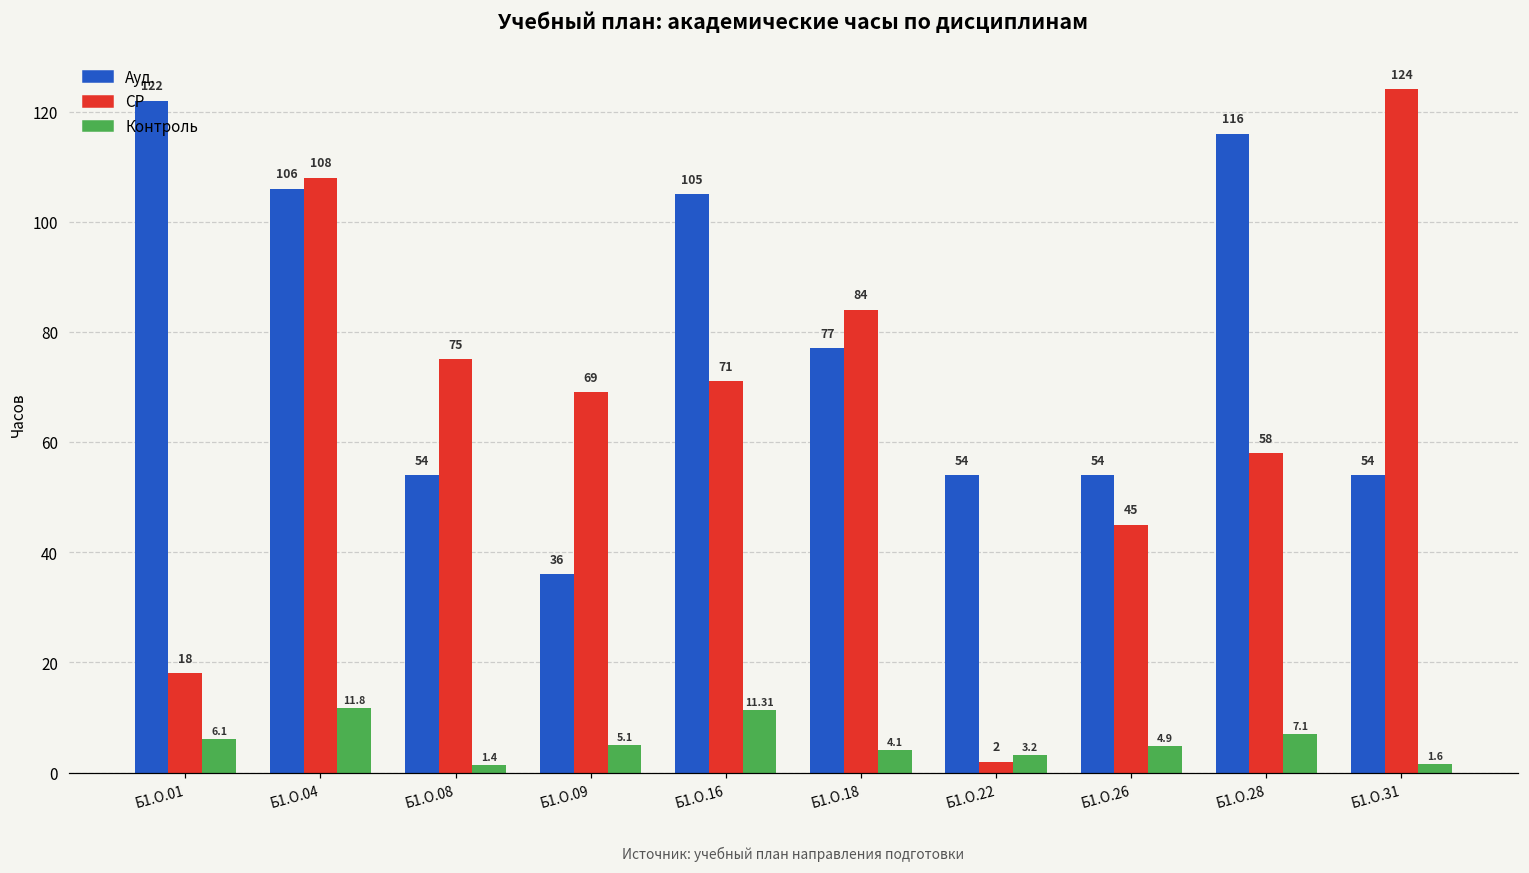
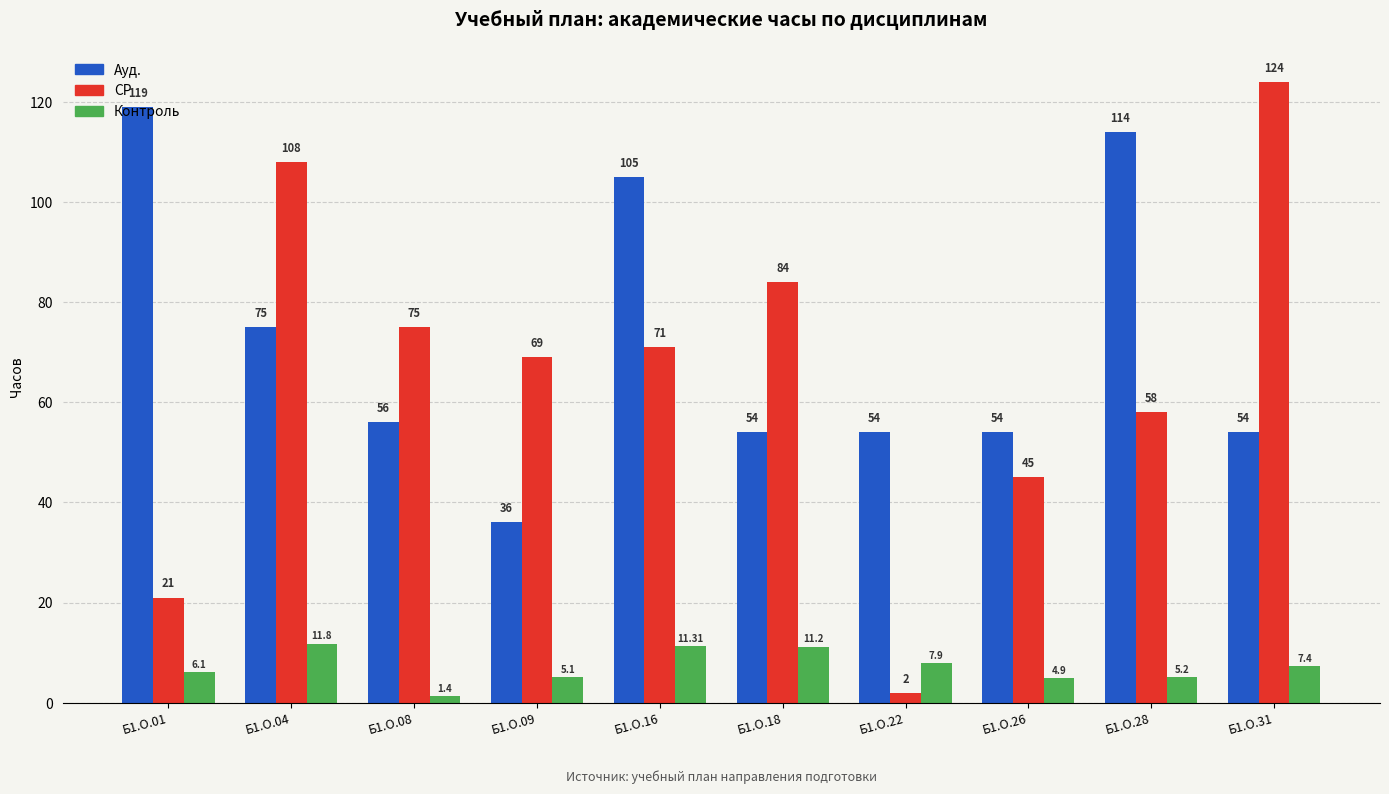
  {
    "Ауд.": {
-     "Б1.О.01": 122,
-     "Б1.О.04": 106,
-     "Б1.О.08": 54,
+     "Б1.О.01": 119,
+     "Б1.О.04": 75,
+     "Б1.О.08": 56,
      "Б1.О.09": 36,
      "Б1.О.16": 105,
-     "Б1.О.18": 77,
+     "Б1.О.18": 54,
      "Б1.О.22": 54,
      "Б1.О.26": 54,
-     "Б1.О.28": 116,
+     "Б1.О.28": 114,
      "Б1.О.31": 54
    },
    "СР": {
-     "Б1.О.01": 18,
+     "Б1.О.01": 21,
      "Б1.О.04": 108,
      "Б1.О.08": 75,
      "Б1.О.09": 69,
      "Б1.О.16": 71,
      "Б1.О.18": 84,
      "Б1.О.22": 2,
      "Б1.О.26": 45,
      "Б1.О.28": 58,
      "Б1.О.31": 124
    },
    "Контроль": {
      "Б1.О.01": 6.1,
      "Б1.О.04": 11.8,
      "Б1.О.08": 1.4,
      "Б1.О.09": 5.1,
      "Б1.О.16": 11.31,
-     "Б1.О.18": 4.1,
-     "Б1.О.22": 3.2,
+     "Б1.О.18": 11.2,
+     "Б1.О.22": 7.9,
      "Б1.О.26": 4.9,
-     "Б1.О.28": 7.1,
-     "Б1.О.31": 1.6
+     "Б1.О.28": 5.2,
+     "Б1.О.31": 7.4
    }
  }
